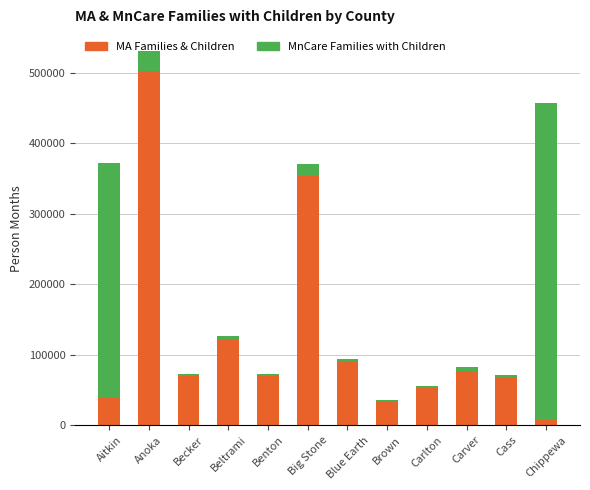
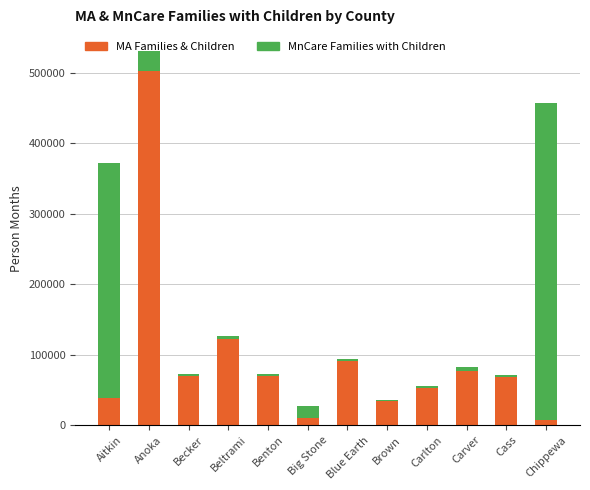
  {
    "MA Families & Children": {
      "Aitkin": 40000,
      "Anoka": 500000,
      "Becker": 70000,
      "Beltrami": 120000,
      "Benton": 70000,
-     "Big Stone": 350000,
+     "Big Stone": 10000,
      "Blue Earth": 90000,
      "Brown": 30000,
      "Carlton": 50000,
      "Carver": 80000,
      "Cass": 70000,
      "Chippewa": 10000
    },
    "MnCare Families with Children": {
      "Aitkin": 330000,
      "Anoka": 30000,
      "Beltrami": 0,
      "Big Stone": 20000,
      "Blue Earth": 0,
      "Carver": 0,
      "Chippewa": 450000
    }
  }
